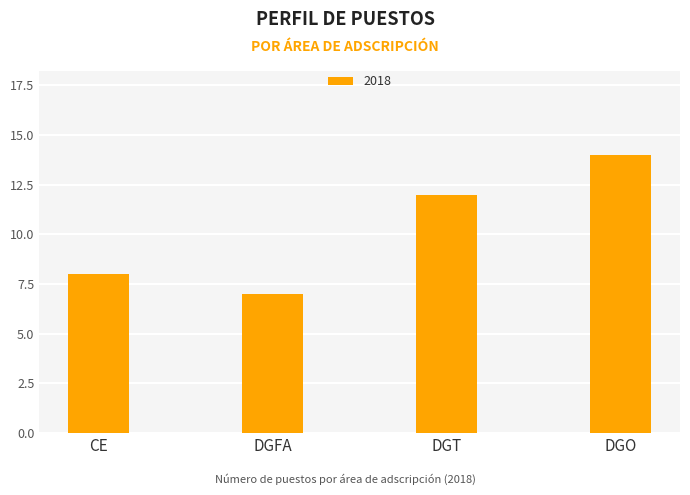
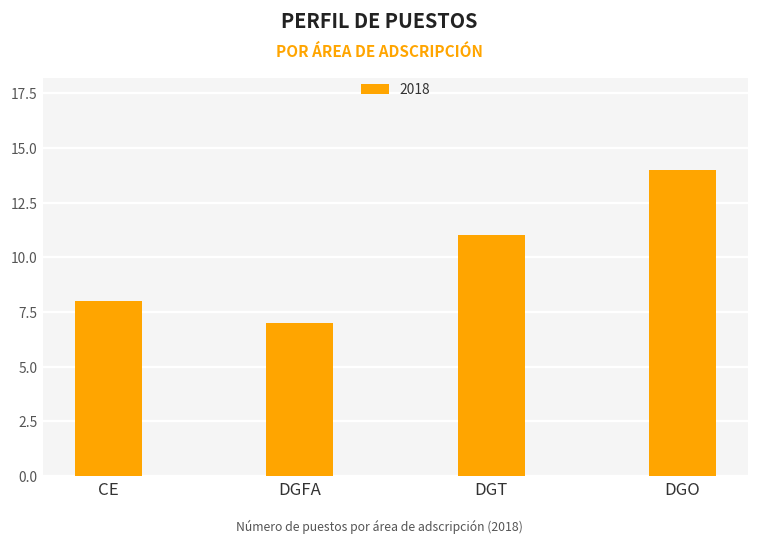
  {
    "CE": 8,
    "DGFA": 7,
-   "DGT": 12,
+   "DGT": 11,
    "DGO": 14
  }
